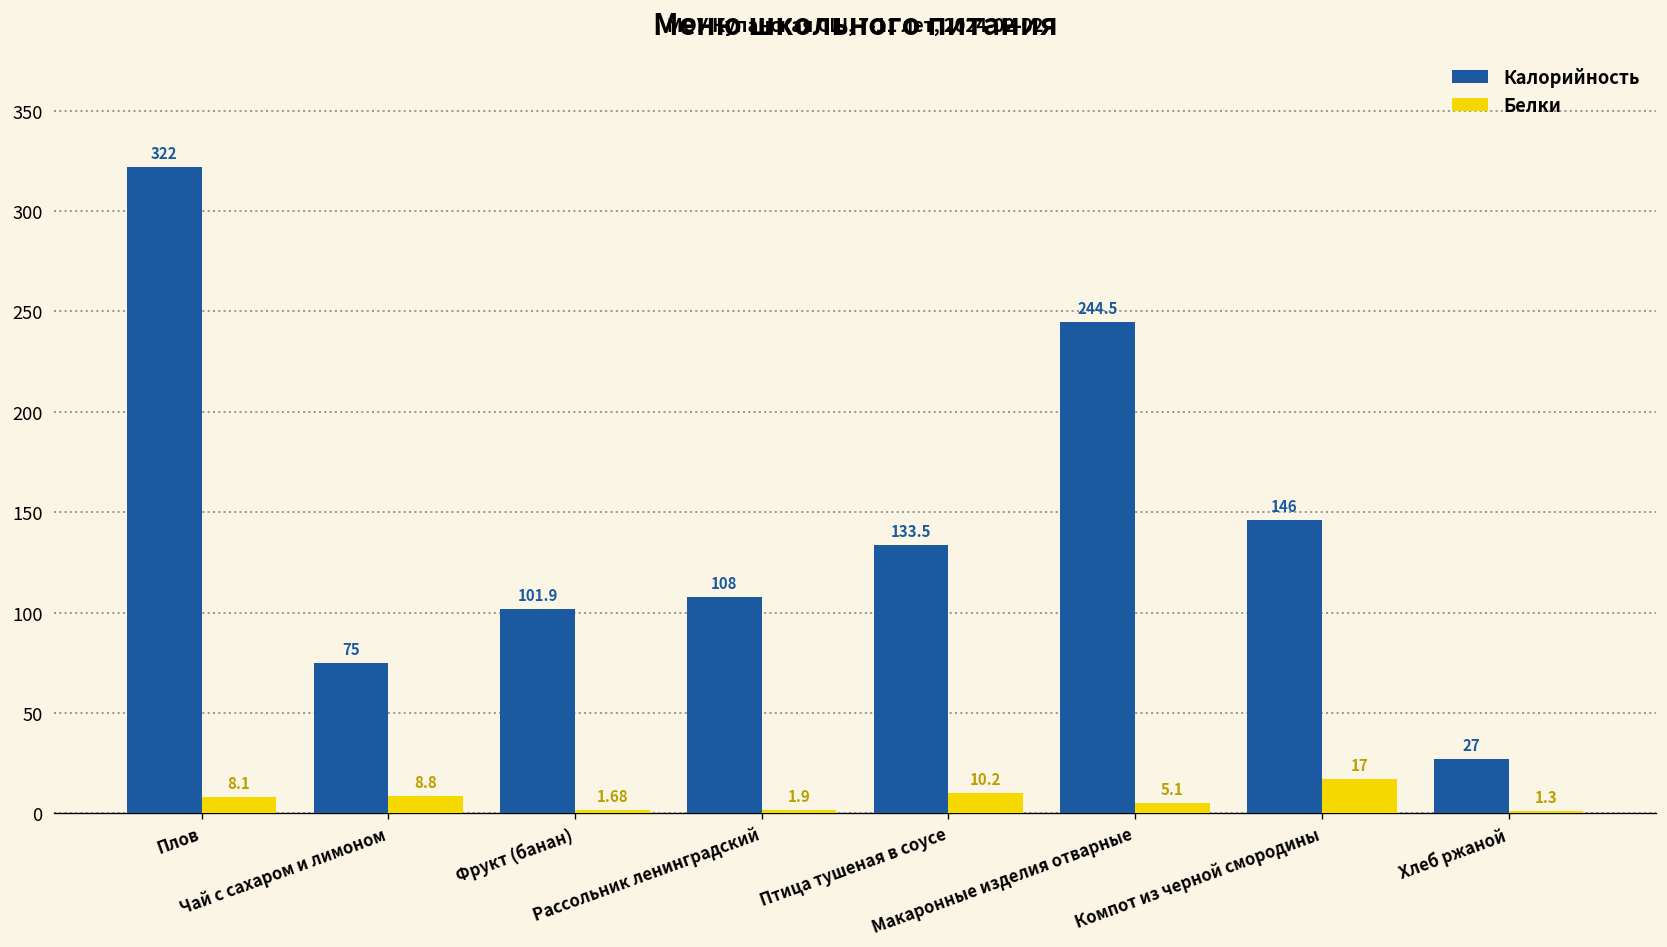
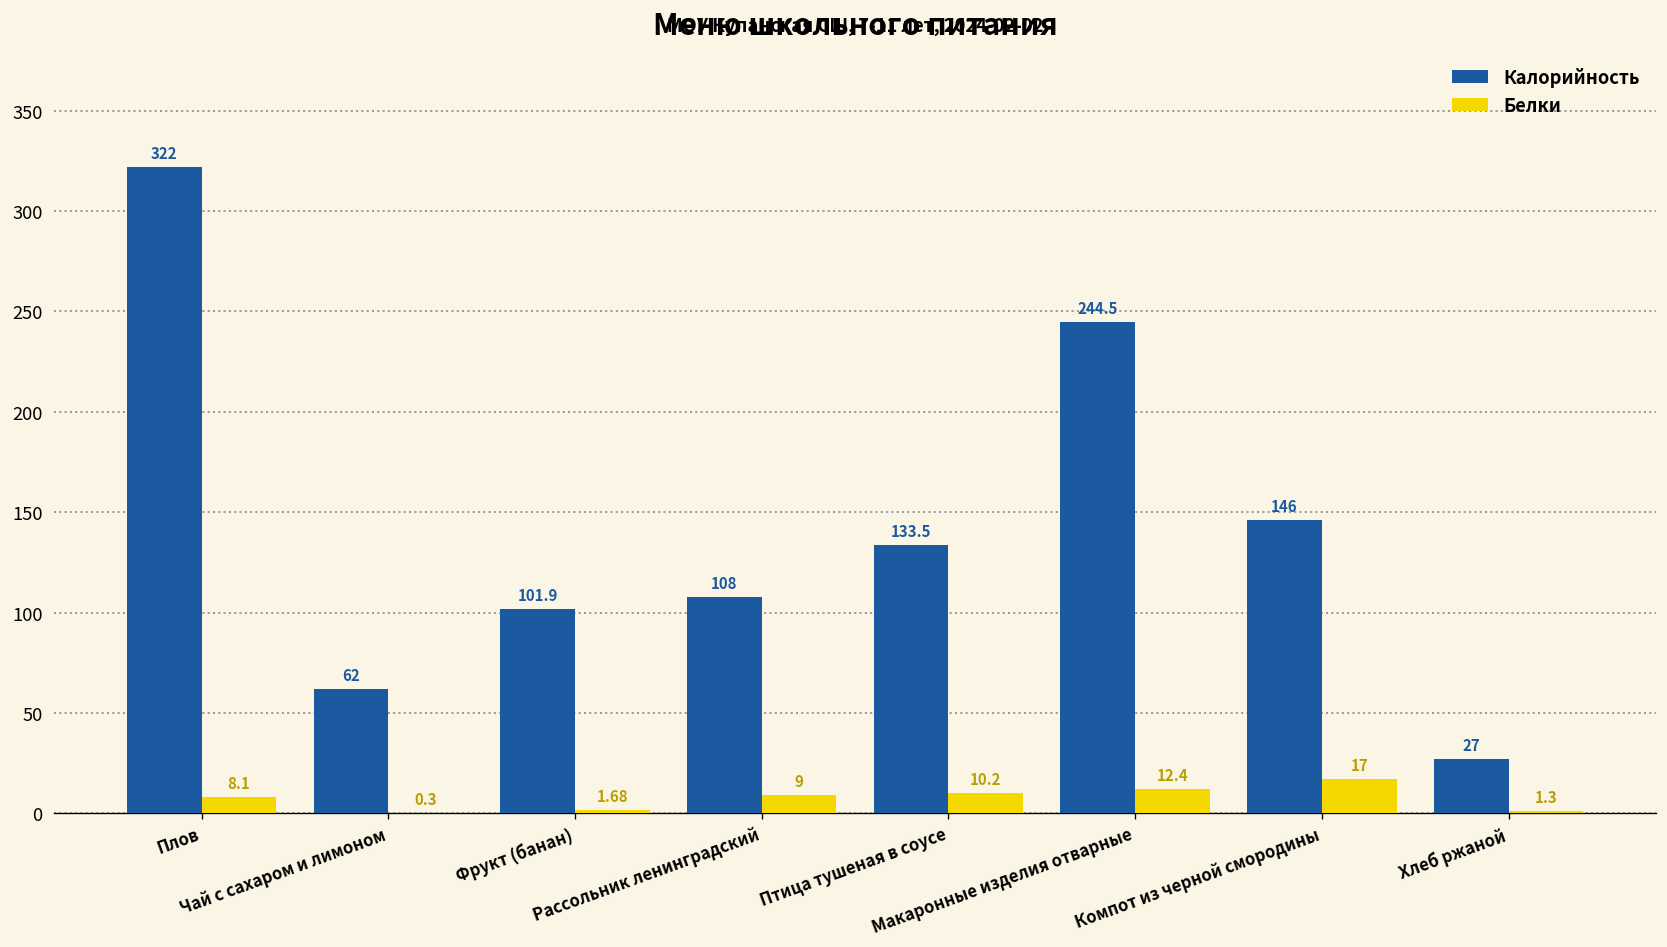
  {
    "Калорийность": {
      "Плов": 322,
-     "Чай с сахаром и лимоном": 75,
+     "Чай с сахаром и лимоном": 62,
      "Фрукт (банан)": 101.9,
      "Рассольник ленинградский": 108,
      "Птица тушеная в соусе": 133.5,
      "Макаронные изделия отварные": 244.5,
      "Компот из черной смородины": 146,
      "Хлеб ржаной": 27
    },
    "Белки": {
      "Плов": 8.1,
-     "Чай с сахаром и лимоном": 8.8,
+     "Чай с сахаром и лимоном": 0.3,
      "Фрукт (банан)": 1.68,
-     "Рассольник ленинградский": 1.9,
+     "Рассольник ленинградский": 9,
      "Птица тушеная в соусе": 10.2,
-     "Макаронные изделия отварные": 5.1,
+     "Макаронные изделия отварные": 12.4,
      "Компот из черной смородины": 17,
      "Хлеб ржаной": 1.3
    }
  }
